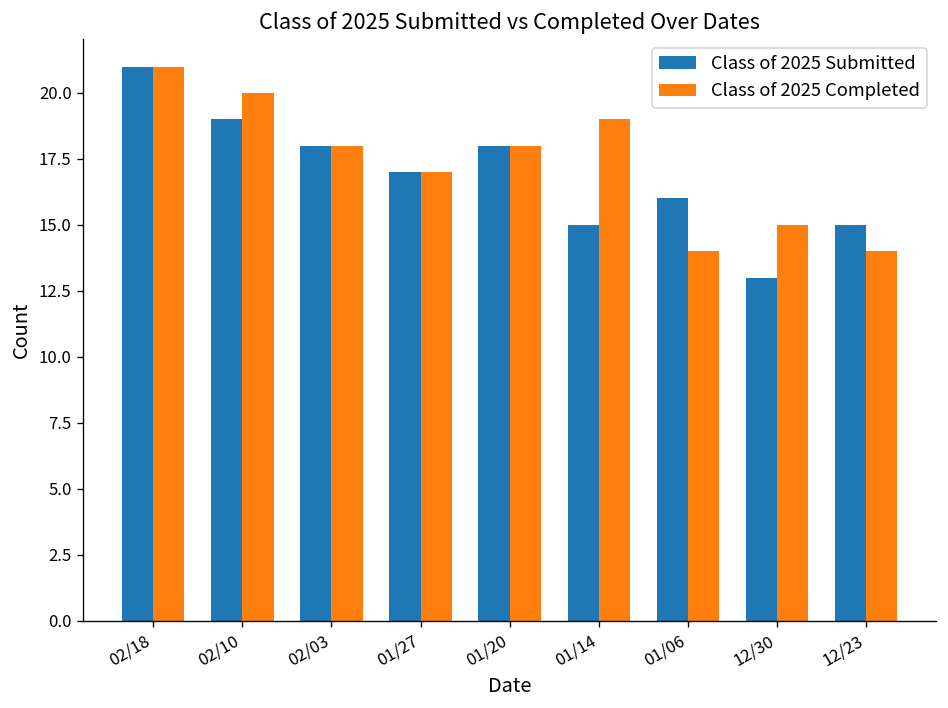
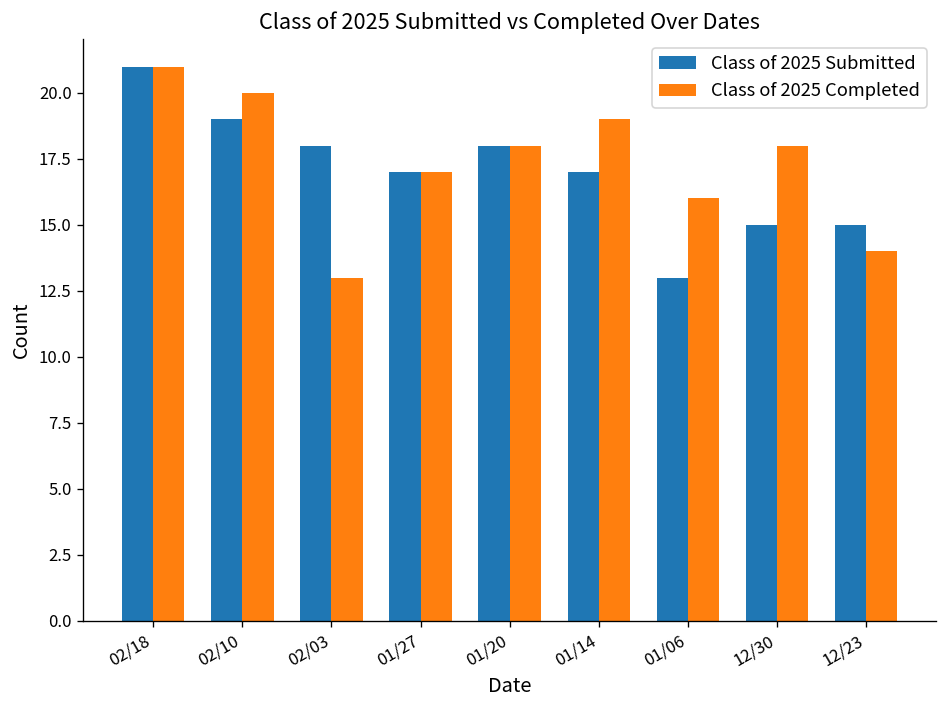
  {
    "Class of 2025 Submitted": {
      "02/18": 21,
      "02/10": 19,
      "02/03": 18,
      "01/27": 17,
      "01/20": 18,
-     "01/14": 15,
-     "01/06": 16,
-     "12/30": 13,
+     "01/14": 17,
+     "01/06": 13,
+     "12/30": 15,
      "12/23": 15
    },
    "Class of 2025 Completed": {
      "02/18": 21,
      "02/10": 20,
-     "02/03": 18,
+     "02/03": 13,
      "01/27": 17,
      "01/20": 18,
      "01/14": 19,
-     "01/06": 14,
-     "12/30": 15,
+     "01/06": 16,
+     "12/30": 18,
      "12/23": 14
    }
  }
